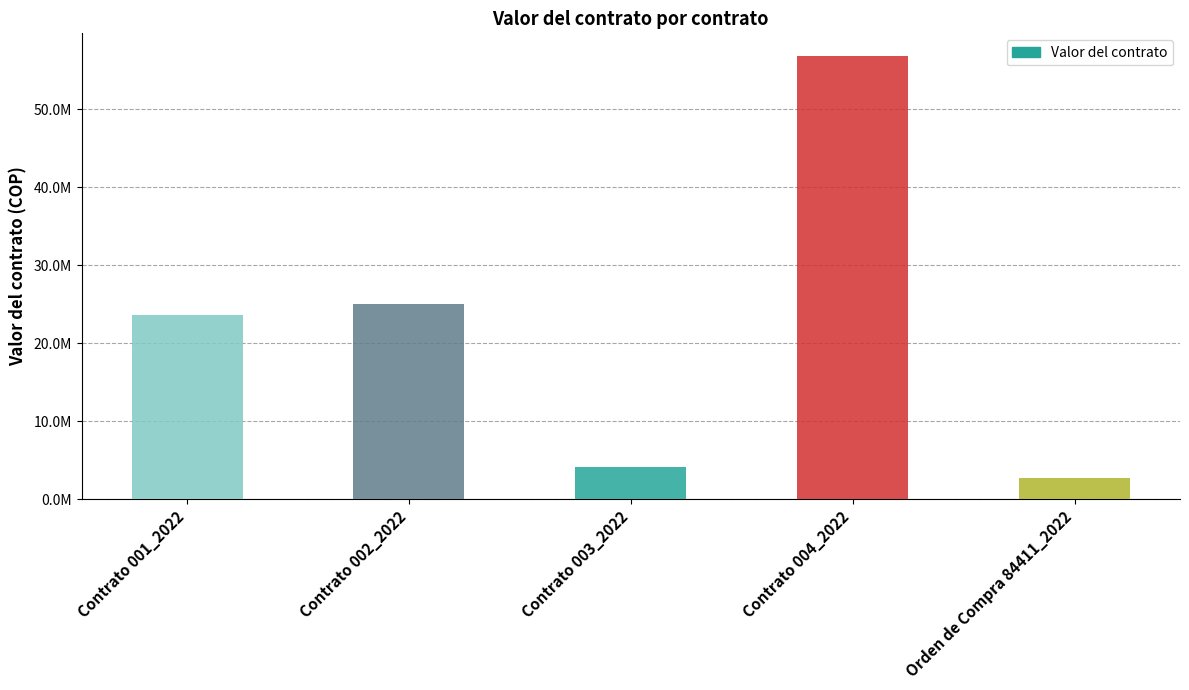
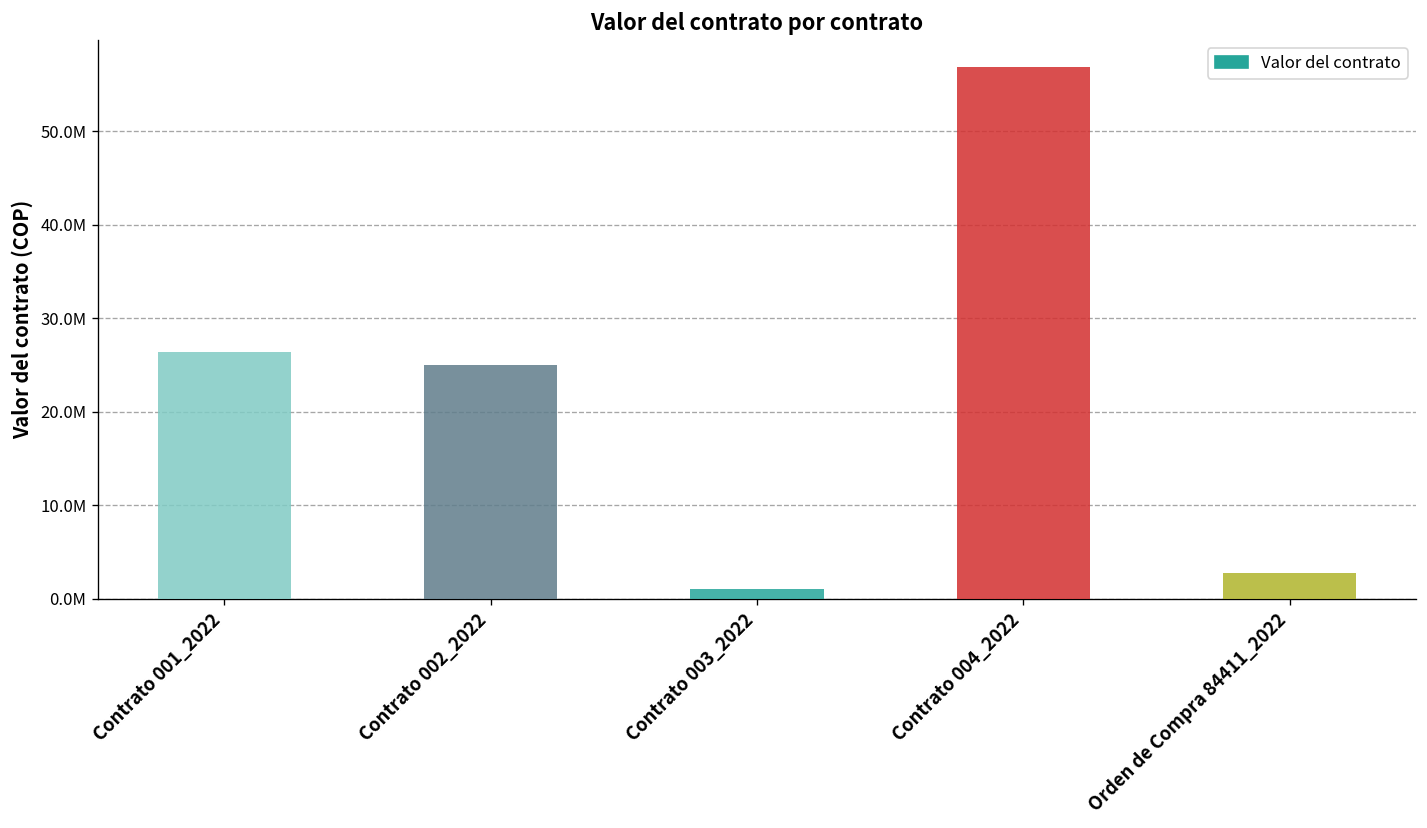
  {
-   "Contrato 001_2022": 24000000,
+   "Contrato 001_2022": 26000000,
    "Contrato 002_2022": 25000000,
-   "Contrato 003_2022": 4000000,
+   "Contrato 003_2022": 1000000,
    "Contrato 004_2022": 57000000,
    "Orden de Compra 84411_2022": 3000000
  }
